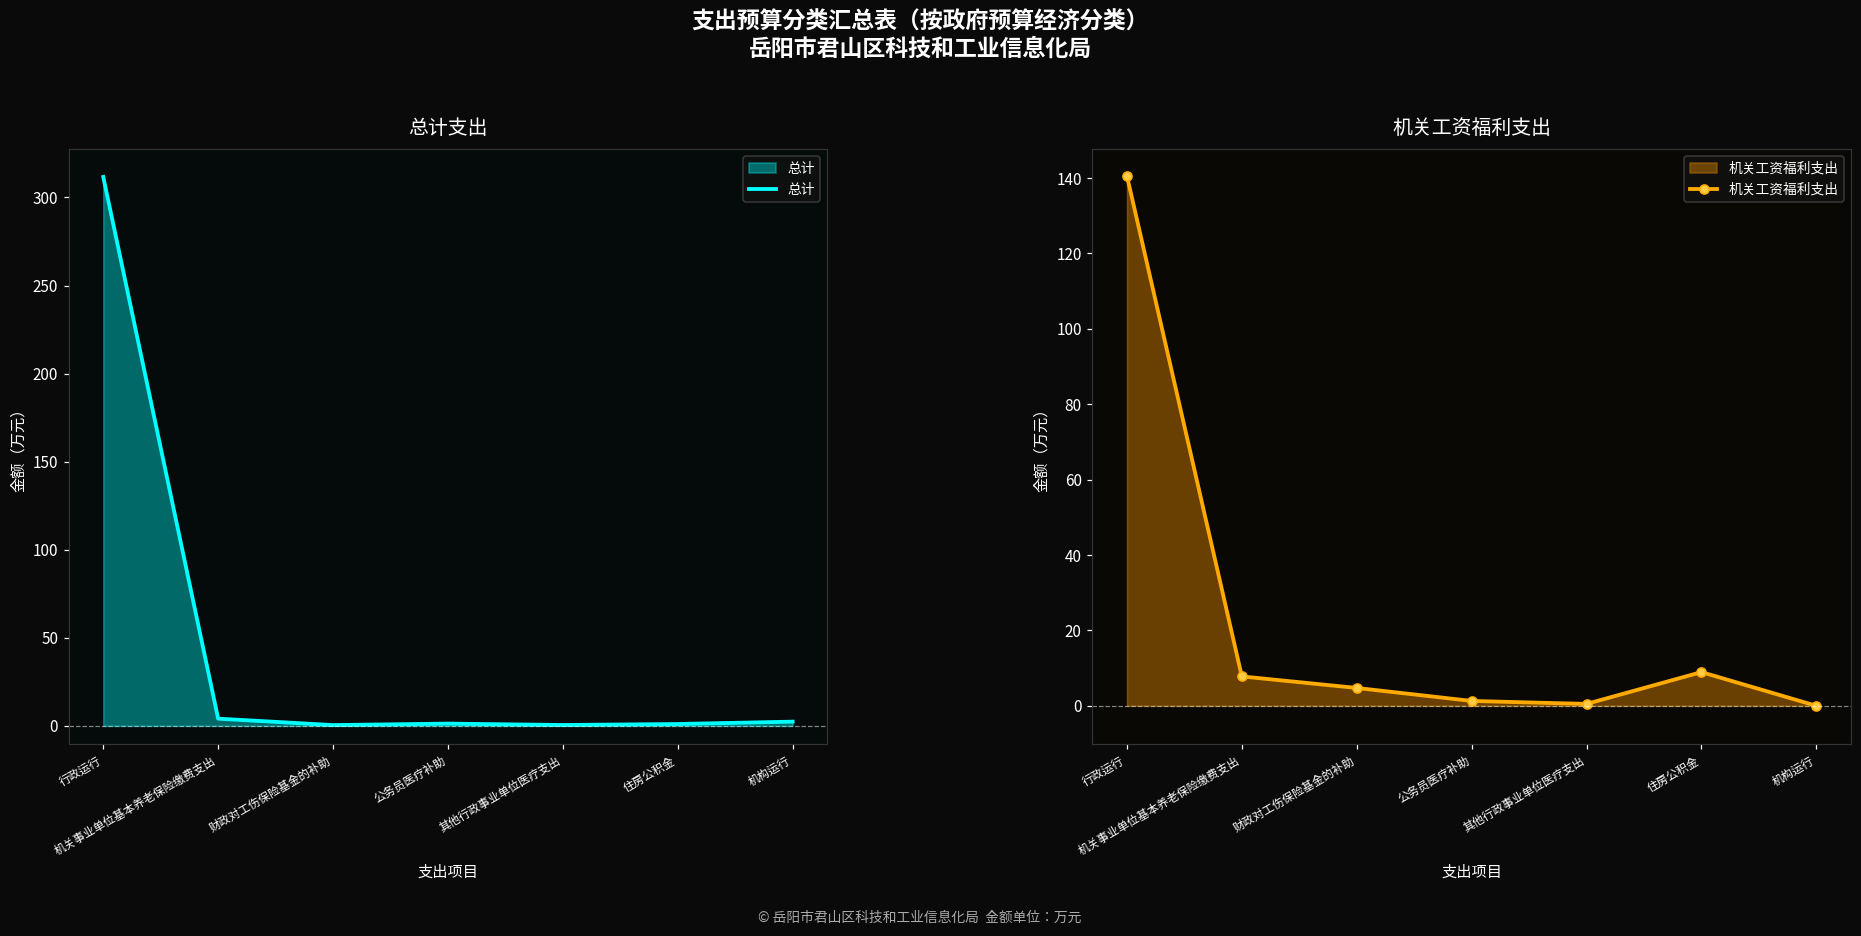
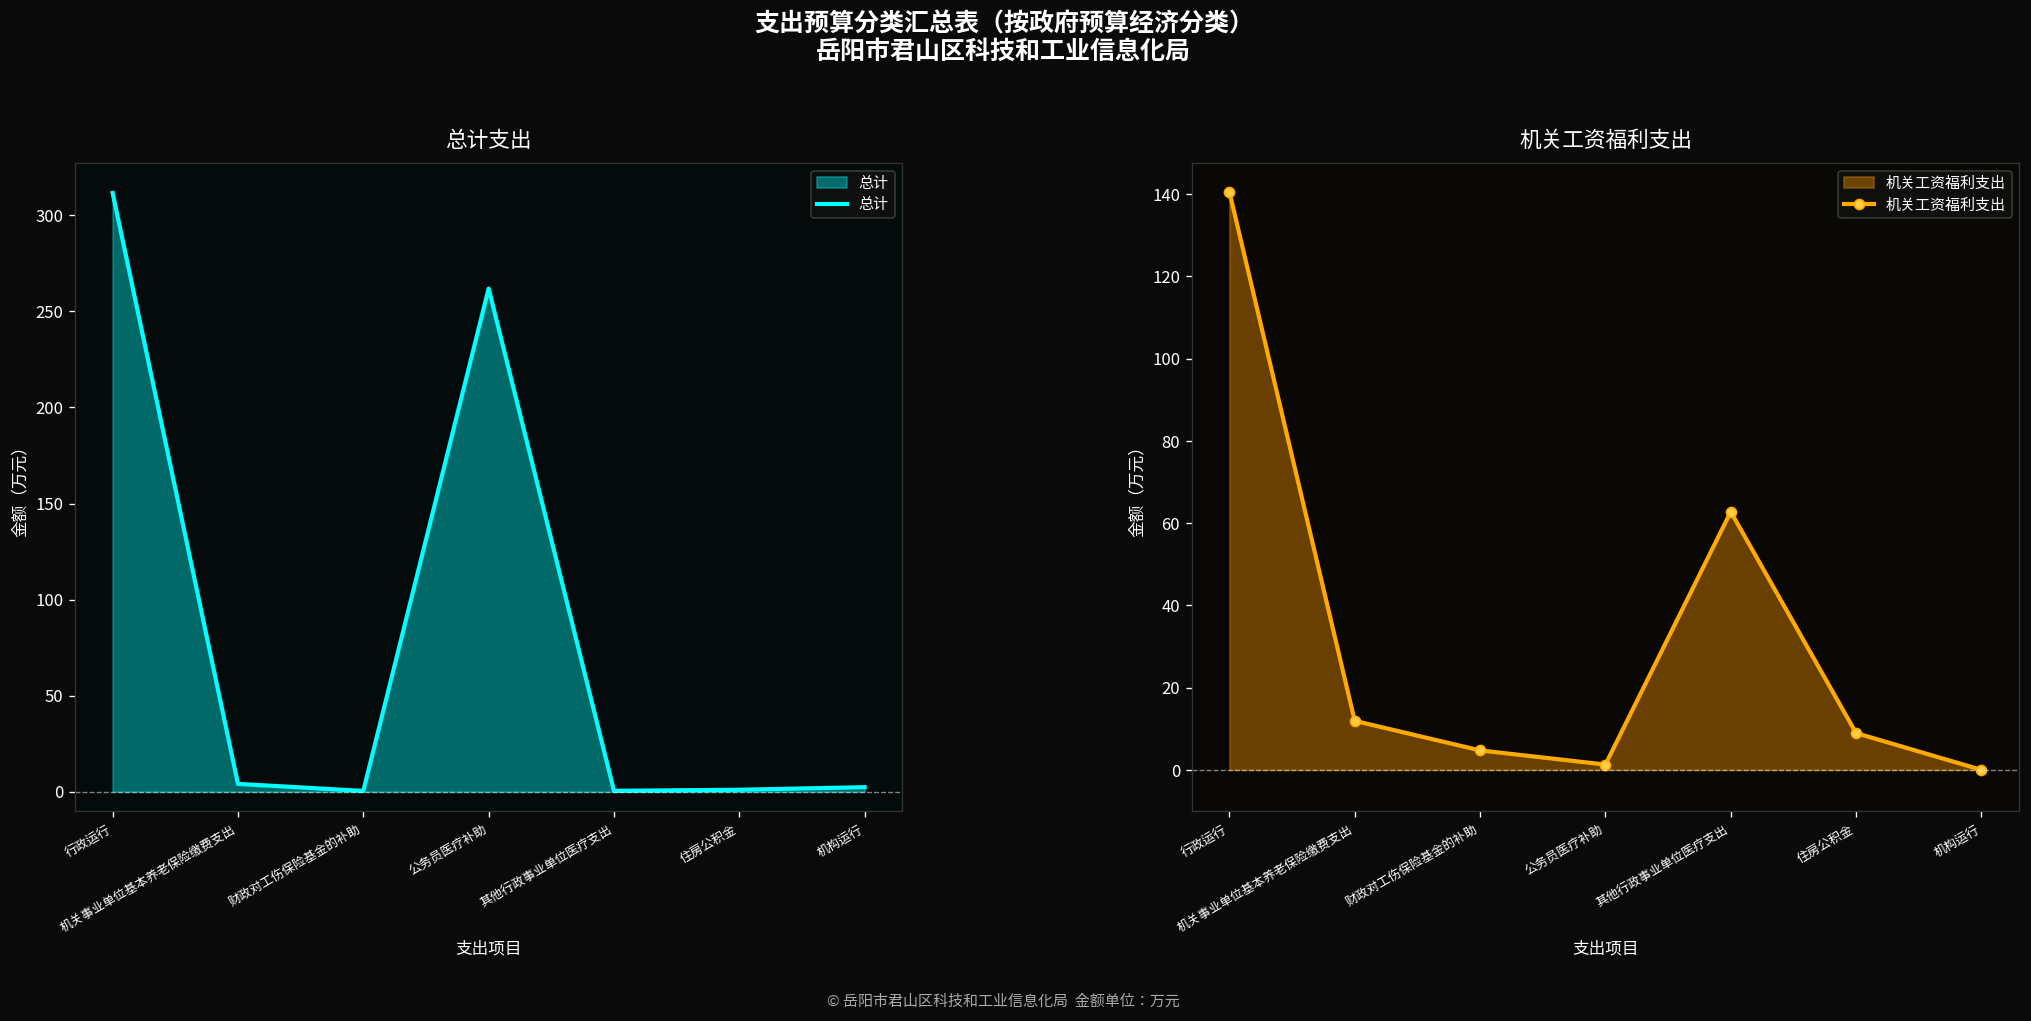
  {
    "总计支出": {
      "行政运行": 312,
      "机关事业单位基本养老保险缴费支出": 4,
      "财政对工伤保险基金的补助": 0,
-     "公务员医疗补助": 1,
+     "公务员医疗补助": 262,
      "其他行政事业单位医疗支出": 0,
      "住房公积金": 1,
      "机构运行": 2
    },
    "机关工资福利支出": {
      "行政运行": 141,
-     "机关事业单位基本养老保险缴费支出": 8,
+     "机关事业单位基本养老保险缴费支出": 12,
      "财政对工伤保险基金的补助": 5,
      "公务员医疗补助": 1,
-     "其他行政事业单位医疗支出": 0,
+     "其他行政事业单位医疗支出": 63,
      "住房公积金": 9,
      "机构运行": 0
    }
  }
